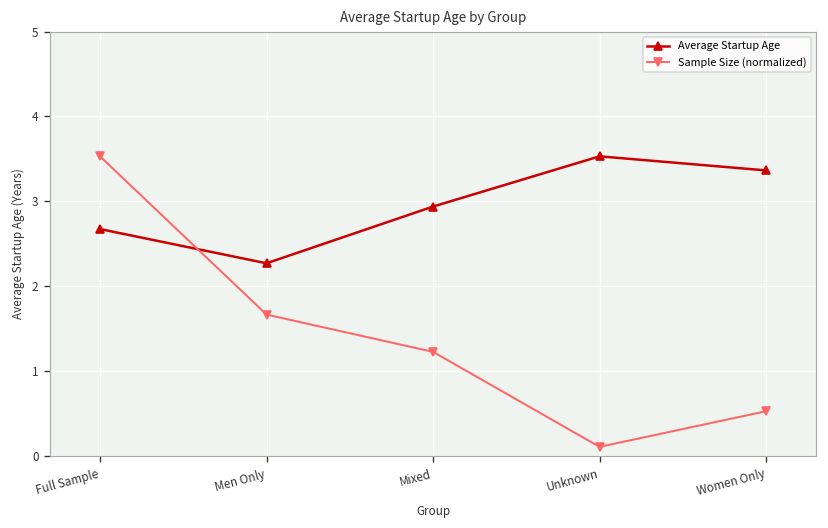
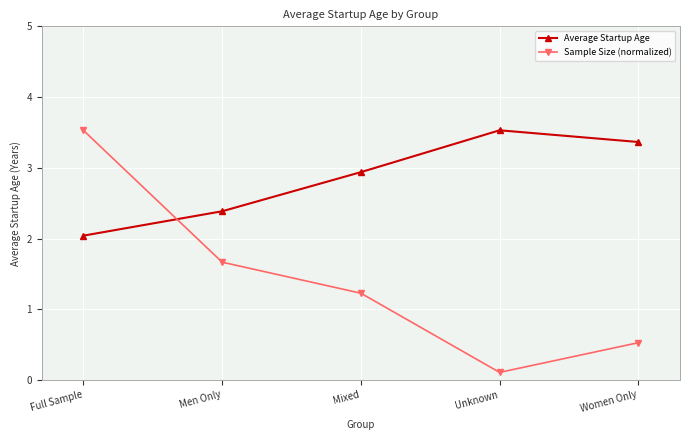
  {
    "Average Startup Age": {
-     "Full Sample": 2.7,
-     "Men Only": 2.3,
+     "Full Sample": 2.0,
+     "Men Only": 2.4,
      "Mixed": 2.9,
      "Unknown": 3.5,
      "Women Only": 3.4
    },
    "Sample Size (normalized)": {
      "Full Sample": 3.5,
      "Men Only": 1.7,
      "Mixed": 1.2,
      "Unknown": 0.1,
      "Women Only": 0.5
    }
  }
